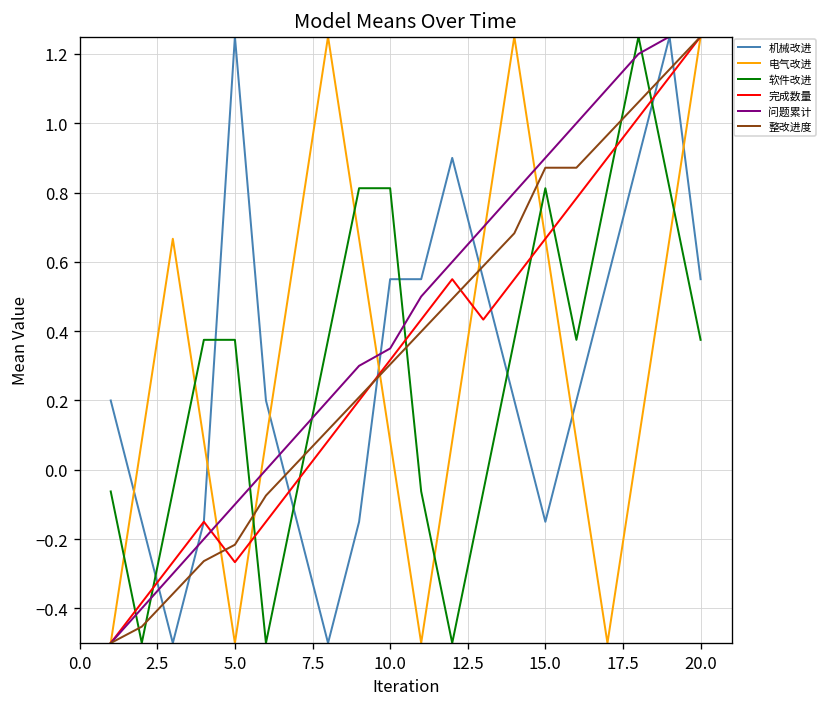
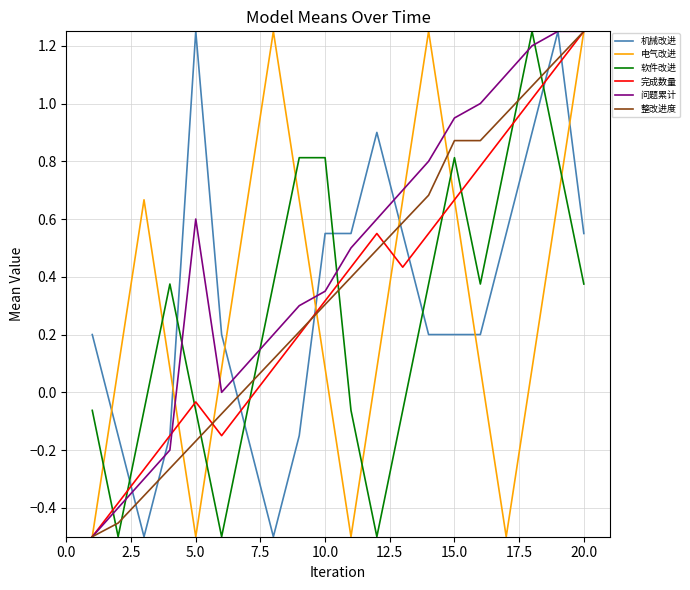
  {
    "机械改进": {
      "5.0": 1.25,
      "10.0": 0.55,
-     "15.0": -0.15,
+     "15.0": 0.20,
      "20.0": 0.55
    },
    "电气改进": {
      "5.0": -0.50,
      "10.0": 0.08
    },
    "软件改进": {
-     "5.0": 0.38,
+     "5.0": -0.06,
      "10.0": 0.81,
      "15.0": 0.81,
      "20.0": 0.38
    },
    "完成数量": {
-     "5.0": -0.27,
+     "5.0": -0.03,
      "10.0": 0.32
    },
    "问题累计": {
-     "5.0": -0.10,
+     "5.0": 0.60,
      "10.0": 0.35,
-     "15.0": 0.90
+     "15.0": 0.95
    },
    "整改进度": {
-     "5.0": -0.22,
+     "5.0": -0.17,
      "10.0": 0.30,
      "15.0": 0.87
    }
  }
